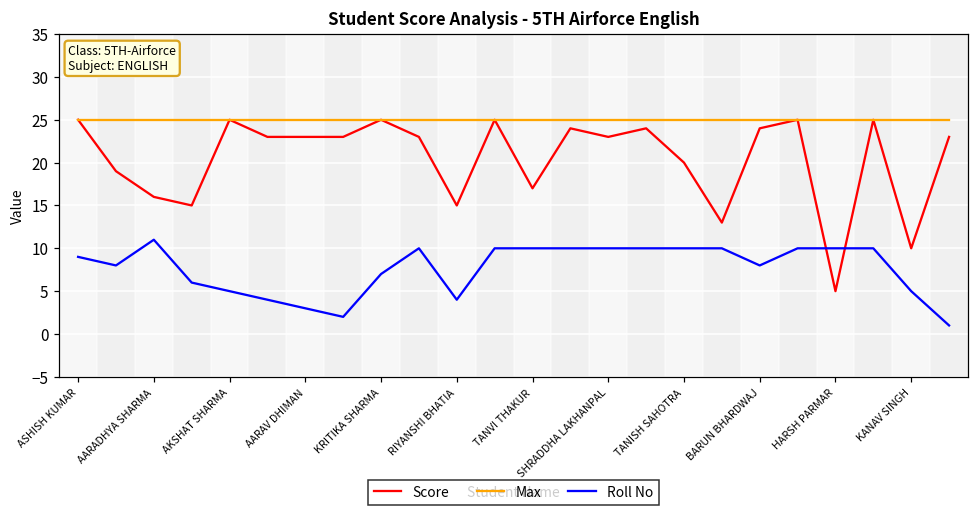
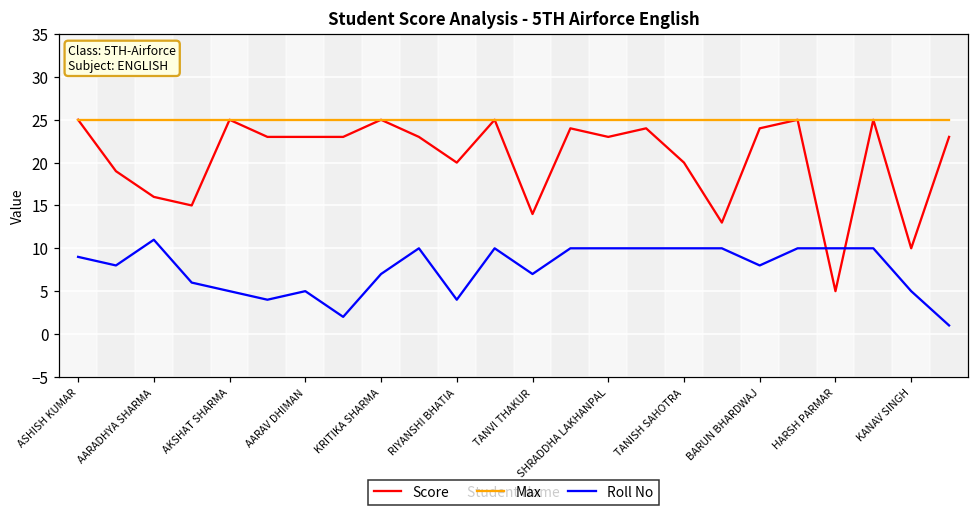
  {
    "Score": {
      "AARADHYA SHARMA": 16,
      "AARAV DHIMAN": 23,
-     "RIYANSHI BHATIA": 15,
-     "TANVI THAKUR": 17,
+     "RIYANSHI BHATIA": 20,
+     "TANVI THAKUR": 14,
      "SHRADDHA LAKHANPAL": 23,
      "TANISH SAHOTRA": 20,
      "BARUN BHARDWAJ": 24,
      "HARSH PARMAR": 5,
      "KANAV SINGH": 10
    },
    "Max": {
      "AARADHYA SHARMA": 25,
      "AARAV DHIMAN": 25,
      "RIYANSHI BHATIA": 25,
      "TANVI THAKUR": 25,
      "SHRADDHA LAKHANPAL": 25,
      "TANISH SAHOTRA": 25,
      "BARUN BHARDWAJ": 25,
      "HARSH PARMAR": 25,
      "KANAV SINGH": 25
    },
    "Roll No": {
      "ASHISH KUMAR": 9,
      "AARADHYA SHARMA": 11,
      "AKSHAT SHARMA": 5,
-     "AARAV DHIMAN": 3,
+     "AARAV DHIMAN": 5,
      "KRITIKA SHARMA": 7,
      "RIYANSHI BHATIA": 4,
-     "TANVI THAKUR": 10,
+     "TANVI THAKUR": 7,
      "SHRADDHA LAKHANPAL": 10,
      "TANISH SAHOTRA": 10,
      "BARUN BHARDWAJ": 8,
      "HARSH PARMAR": 10,
      "KANAV SINGH": 5
    }
  }
